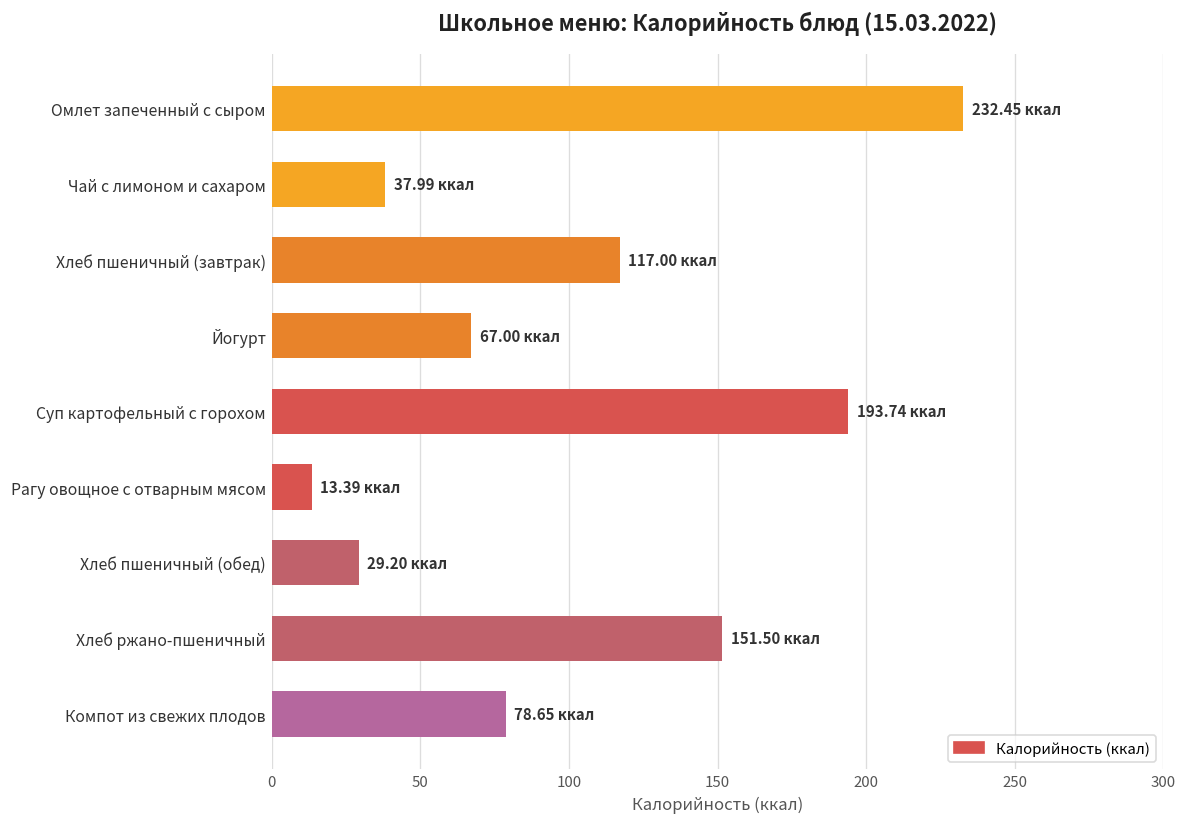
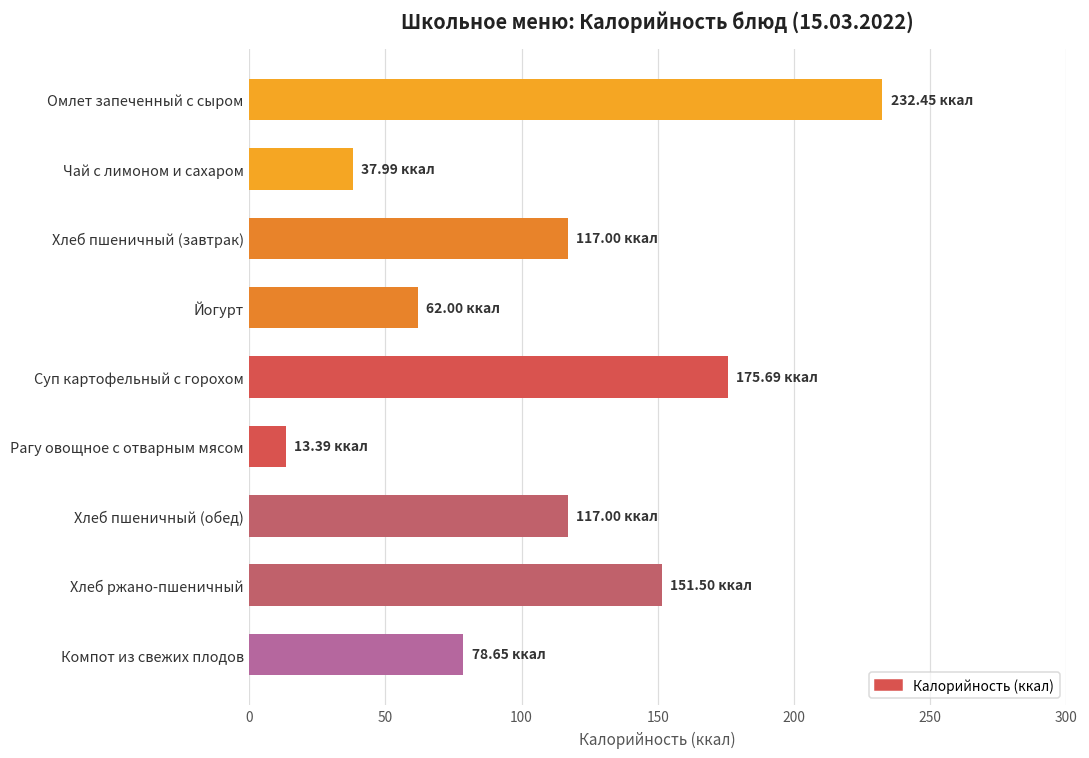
  {
    "Омлет запеченный с сыром": 232.45,
    "Чай с лимоном и сахаром": 37.99,
    "Хлеб пшеничный (завтрак)": 117.00,
-   "Йогурт": 67.00,
-   "Суп картофельный с горохом": 193.74,
+   "Йогурт": 62.00,
+   "Суп картофельный с горохом": 175.69,
    "Рагу овощное с отварным мясом": 13.39,
-   "Хлеб пшеничный (обед)": 29.20,
+   "Хлеб пшеничный (обед)": 117.00,
    "Хлеб ржано-пшеничный": 151.50,
    "Компот из свежих плодов": 78.65
  }
